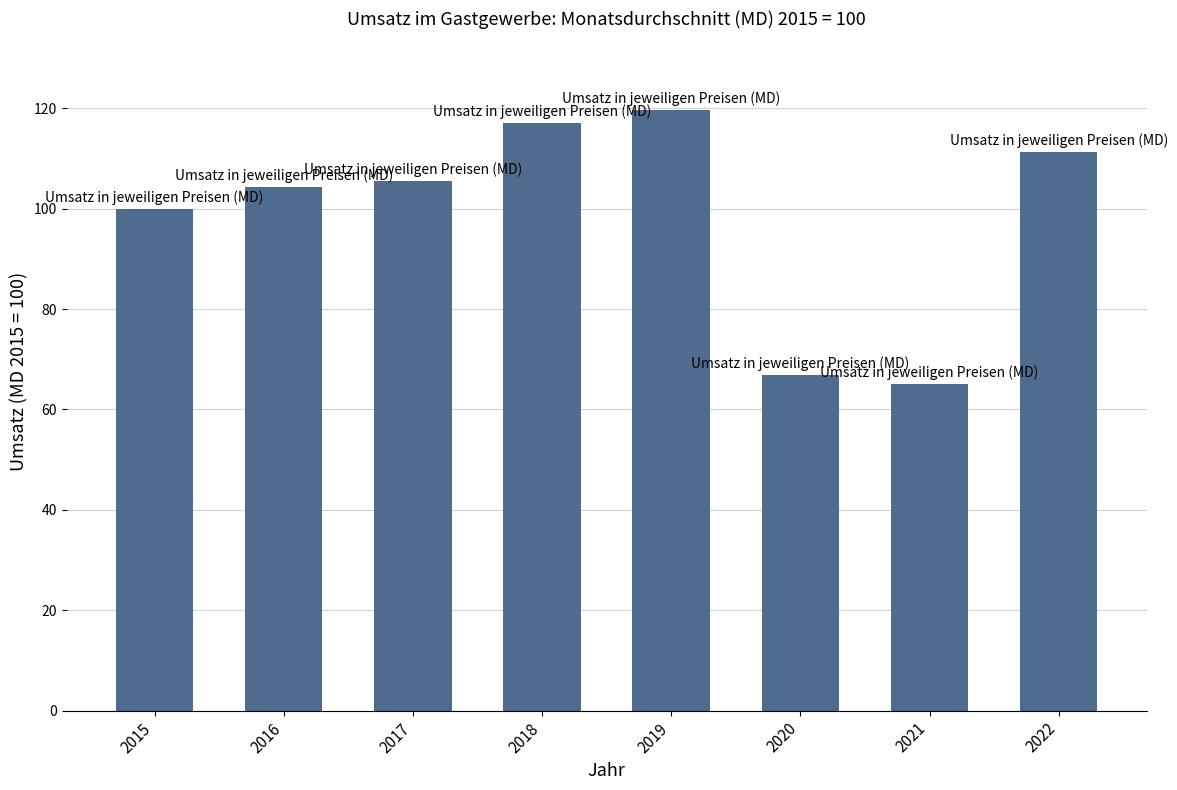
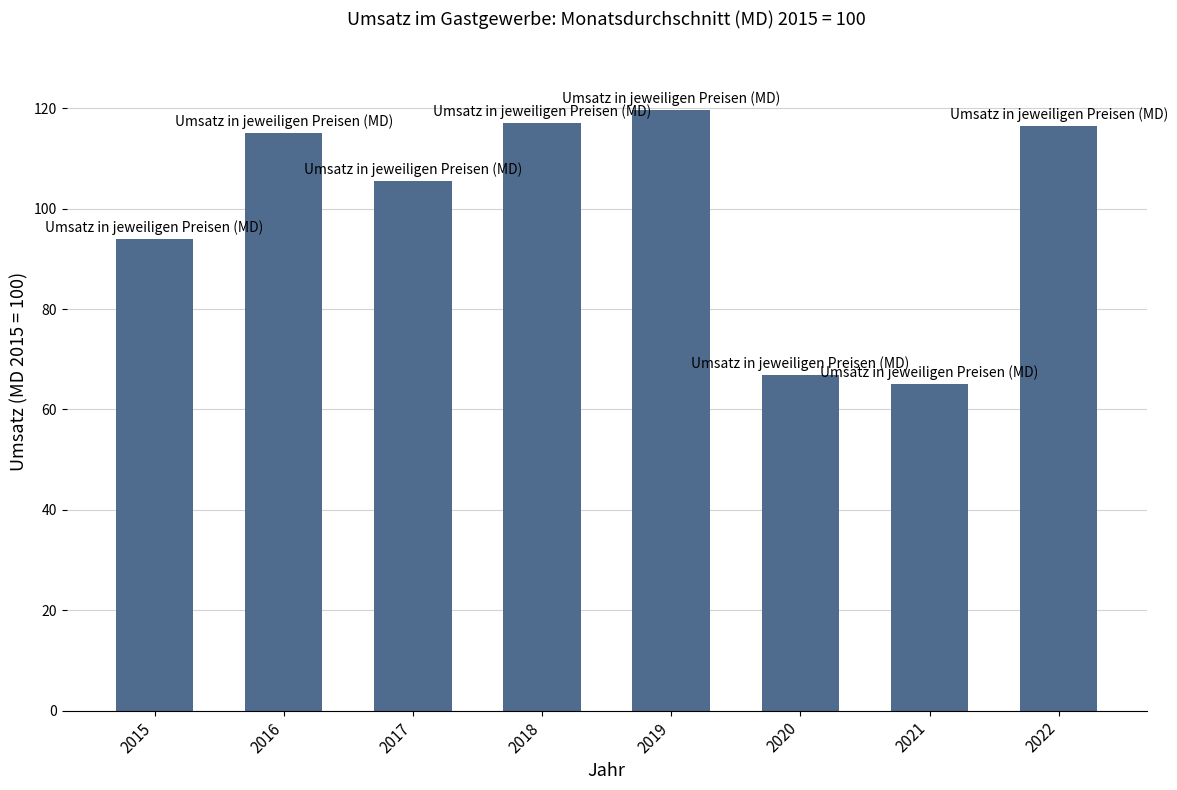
  {
-   "2015": 100,
-   "2016": 104,
+   "2015": 94,
+   "2016": 115,
    "2017": 106,
    "2018": 117,
    "2019": 120,
    "2020": 67,
    "2021": 65,
-   "2022": 111
+   "2022": 116
  }
